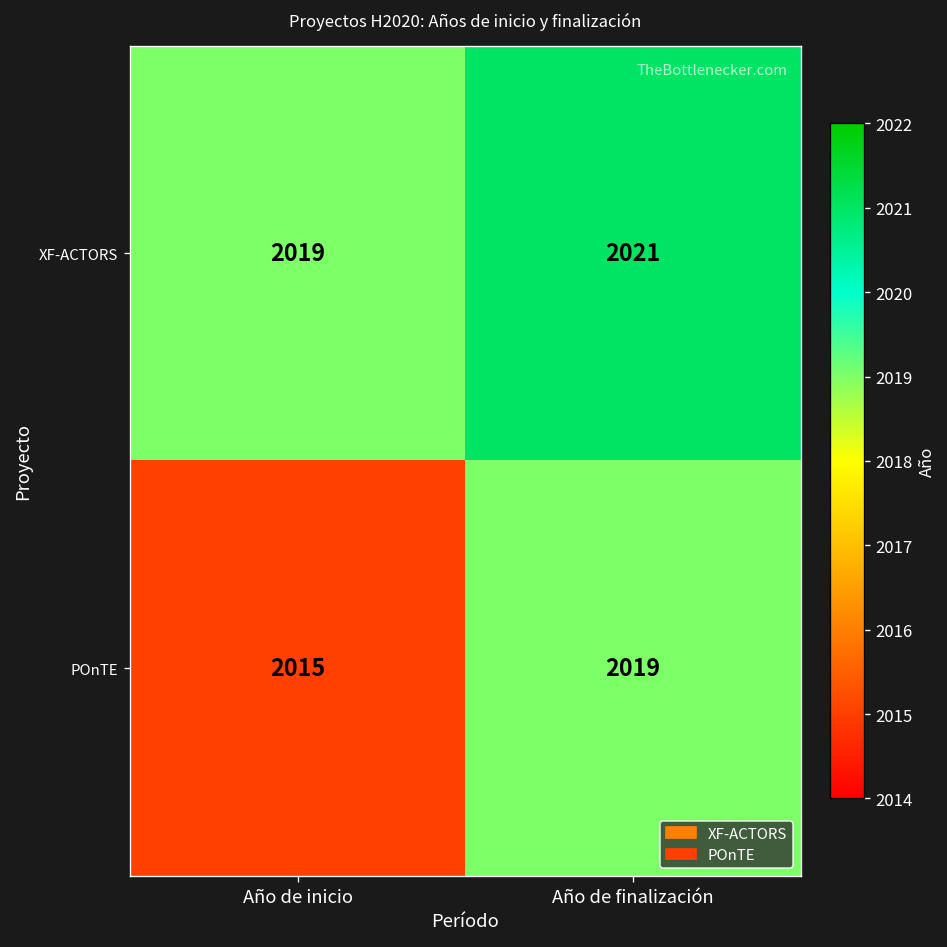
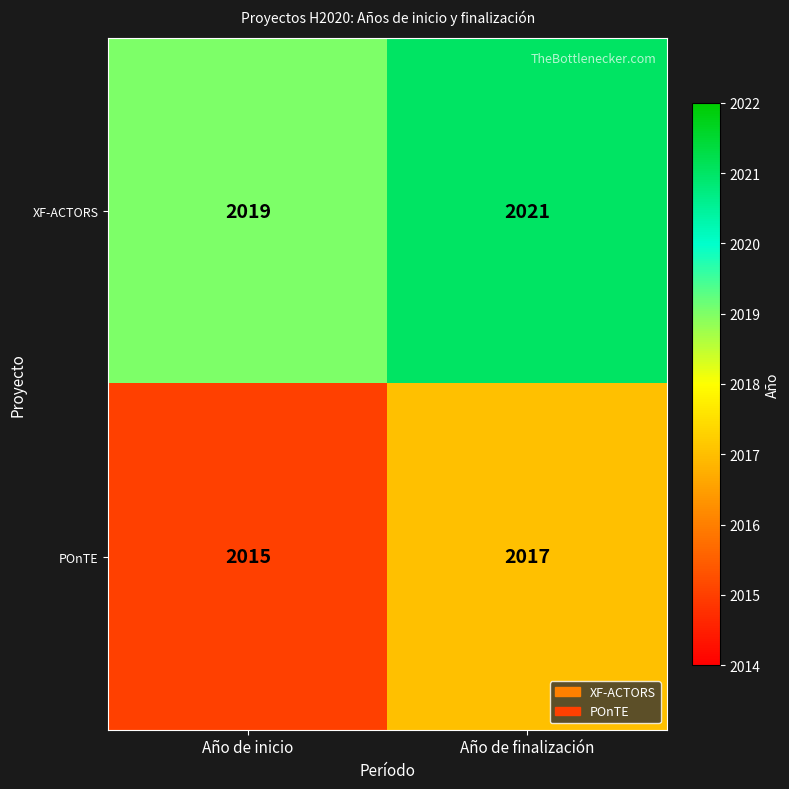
  {
    "XF-ACTORS": {
      "Año de inicio": 2019
    },
    "POnTE": {
      "Año de inicio": 2015,
-     "Año de finalización": 2019
+     "Año de finalización": 2017
    }
  }
